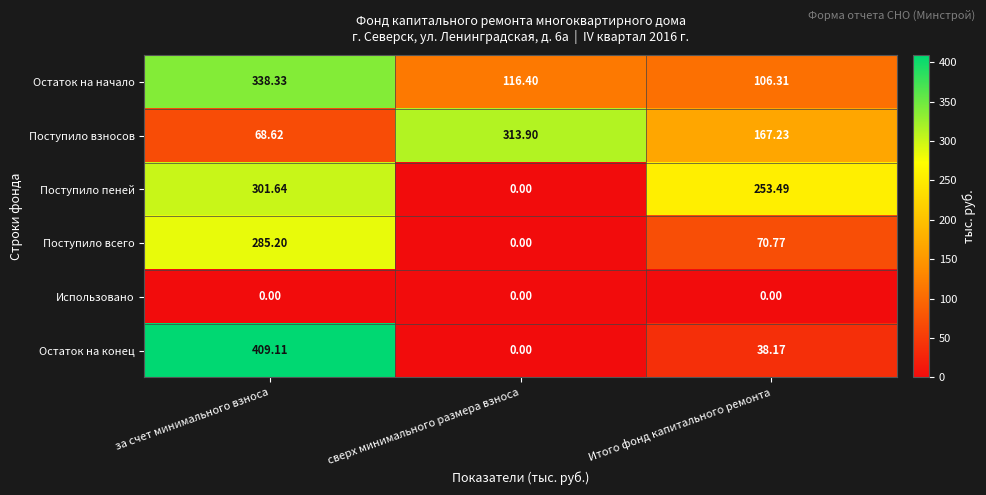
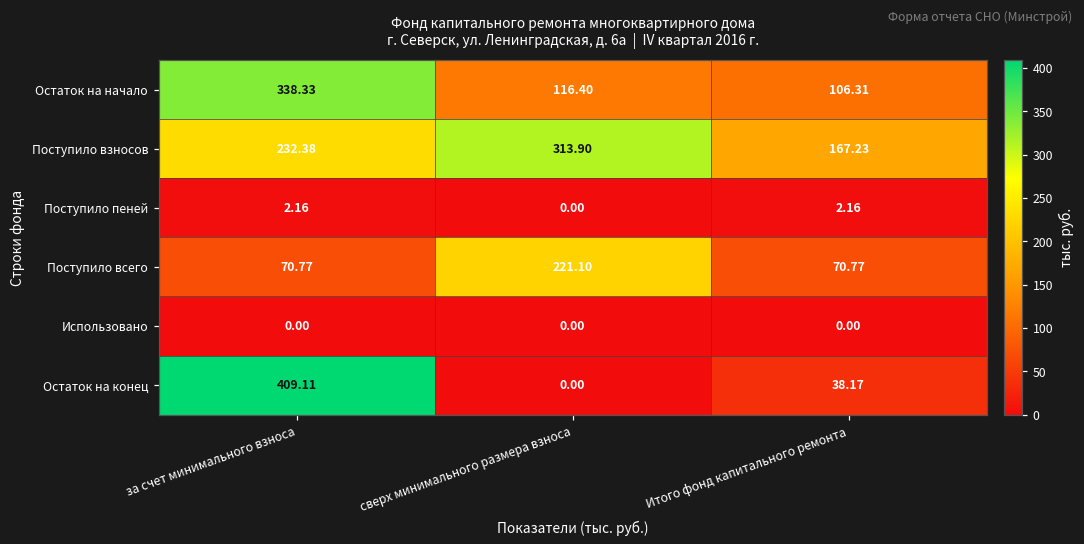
  {
    "Остаток на начало": {
      "за счет минимального взноса": 338.33,
      "сверх минимального размера взноса": 116.40,
      "Итого фонд капитального ремонта": 106.31
    },
    "Поступило взносов": {
-     "за счет минимального взноса": 68.62,
+     "за счет минимального взноса": 232.38,
      "сверх минимального размера взноса": 313.90,
      "Итого фонд капитального ремонта": 167.23
    },
    "Поступило пеней": {
-     "за счет минимального взноса": 301.64,
+     "за счет минимального взноса": 2.16,
      "сверх минимального размера взноса": 0.00,
-     "Итого фонд капитального ремонта": 253.49
+     "Итого фонд капитального ремонта": 2.16
    },
    "Поступило всего": {
-     "за счет минимального взноса": 285.20,
-     "сверх минимального размера взноса": 0.00,
+     "за счет минимального взноса": 70.77,
+     "сверх минимального размера взноса": 221.10,
      "Итого фонд капитального ремонта": 70.77
    },
    "Использовано": {
      "за счет минимального взноса": 0.00,
      "сверх минимального размера взноса": 0.00,
      "Итого фонд капитального ремонта": 0.00
    },
    "Остаток на конец": {
      "за счет минимального взноса": 409.11,
      "сверх минимального размера взноса": 0.00,
      "Итого фонд капитального ремонта": 38.17
    }
  }
